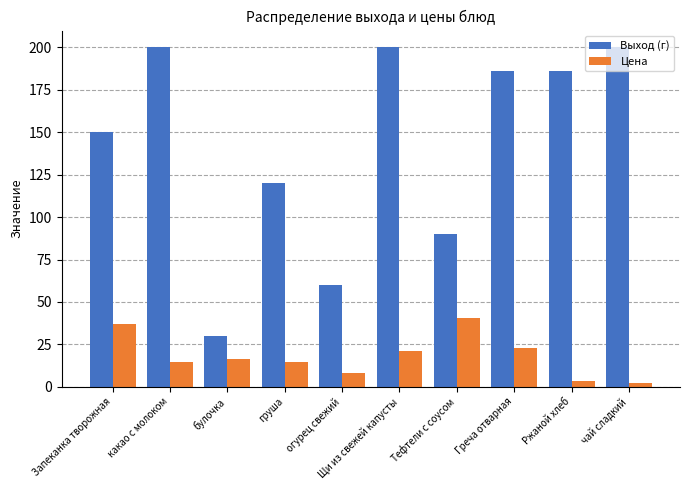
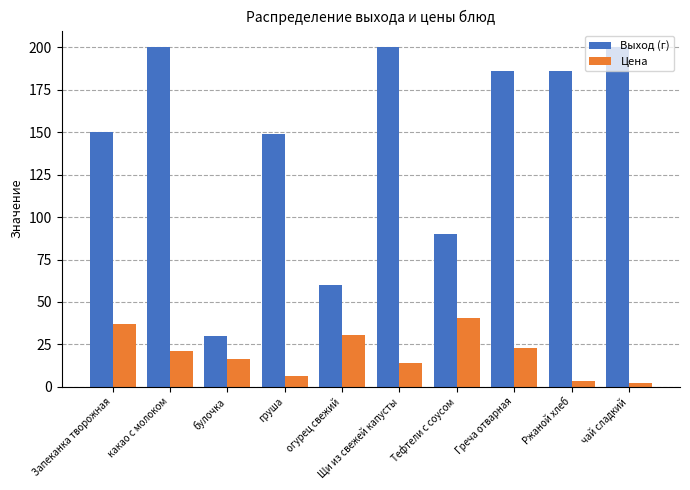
  {
    "Выход (г)": {
      "Запеканка творожная": 150,
      "какао с молоком": 200,
      "булочка": 30,
-     "груша": 120,
+     "груша": 149,
      "огурец свежий": 60,
      "Щи из свежей капусты": 200,
      "Тефтели с соусом": 90,
      "Греча отварная": 186,
      "Ржаной хлеб": 186
    },
    "Цена": {
      "Запеканка творожная": 37,
-     "какао с молоком": 15,
+     "какао с молоком": 21,
      "булочка": 17,
-     "груша": 15,
-     "огурец свежий": 8,
-     "Щи из свежей капусты": 21,
+     "груша": 6,
+     "огурец свежий": 30,
+     "Щи из свежей капусты": 14,
      "Тефтели с соусом": 41,
      "Греча отварная": 23,
      "Ржаной хлеб": 3,
      "чай сладкий": 3
    }
  }
